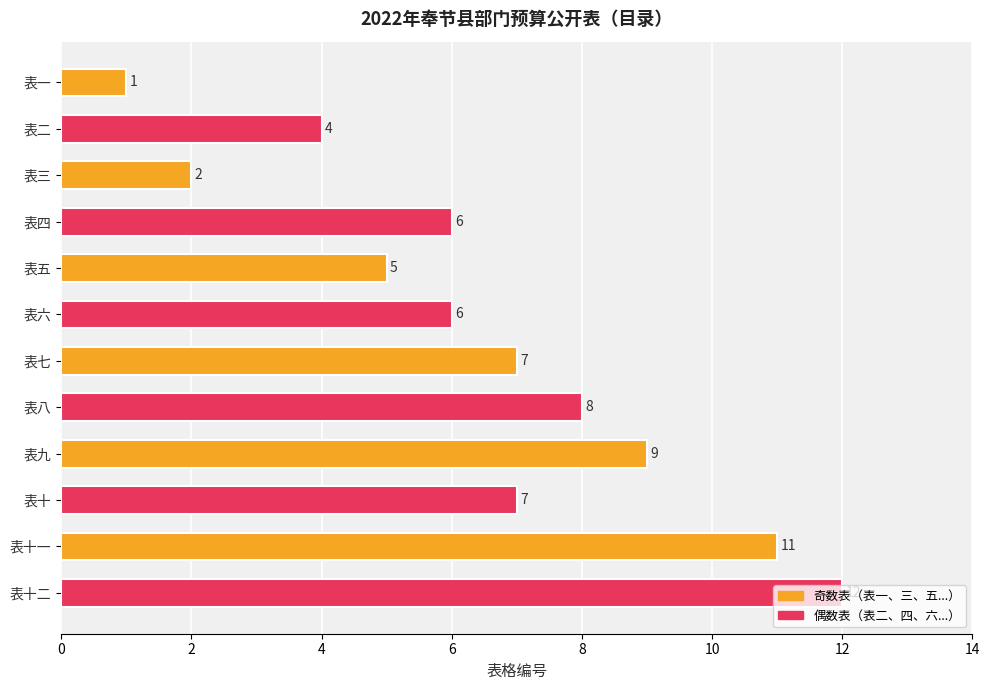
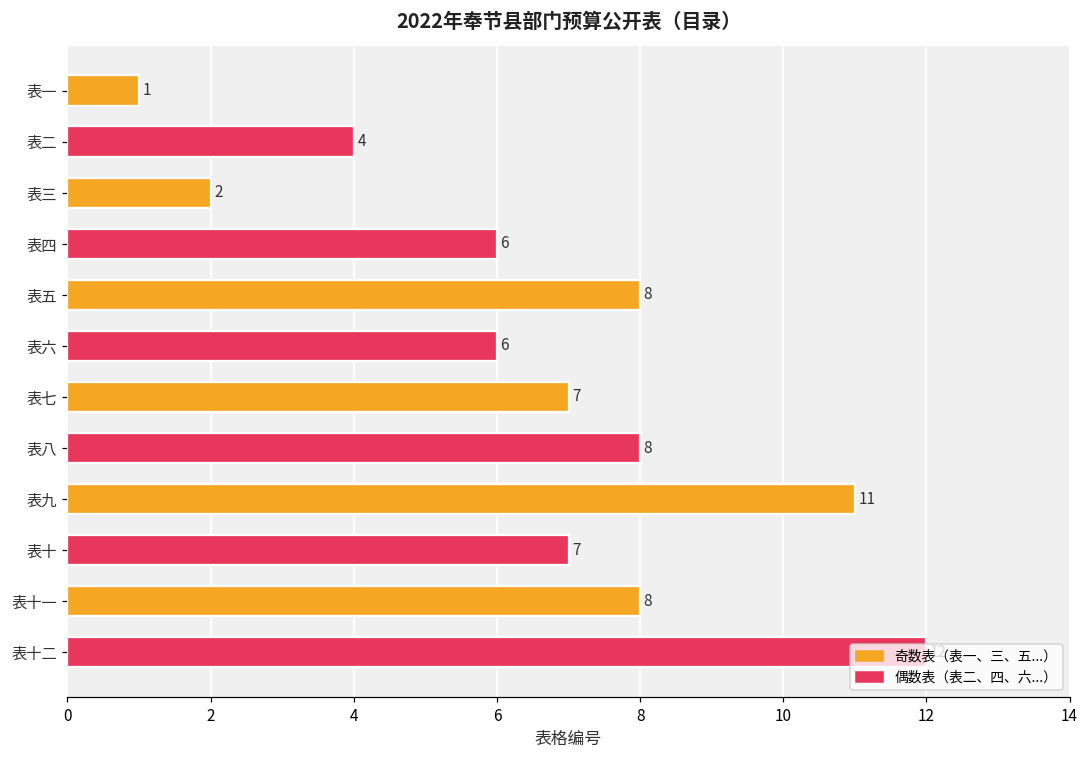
  {
    "表一": 1,
    "表二": 4,
    "表三": 2,
    "表四": 6,
-   "表五": 5,
+   "表五": 8,
    "表六": 6,
    "表七": 7,
    "表八": 8,
-   "表九": 9,
+   "表九": 11,
    "表十": 7,
-   "表十一": 11
+   "表十一": 8
  }
